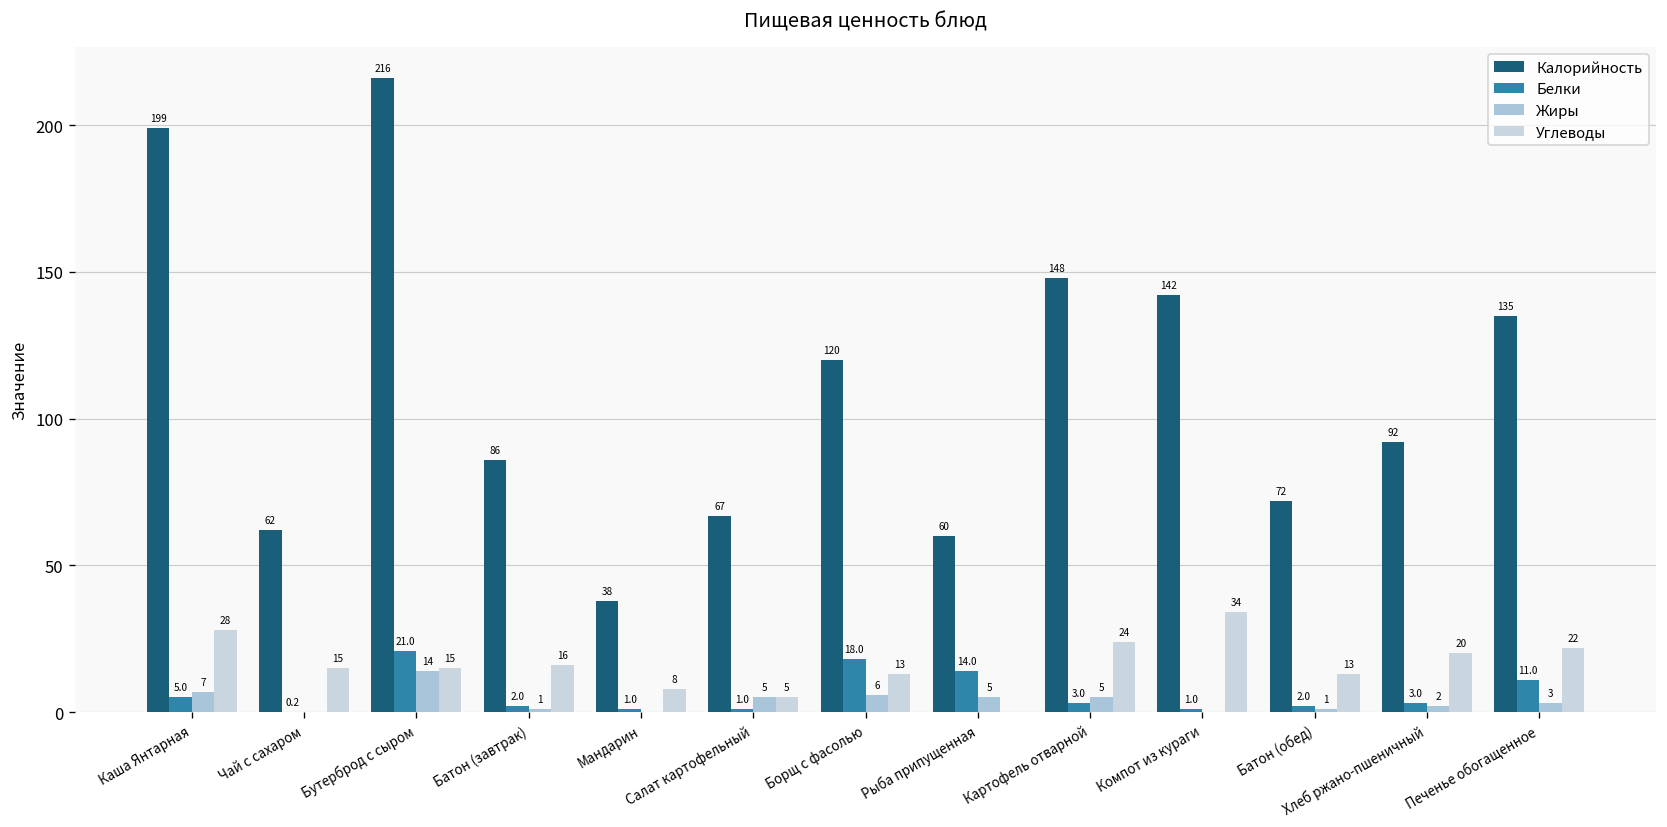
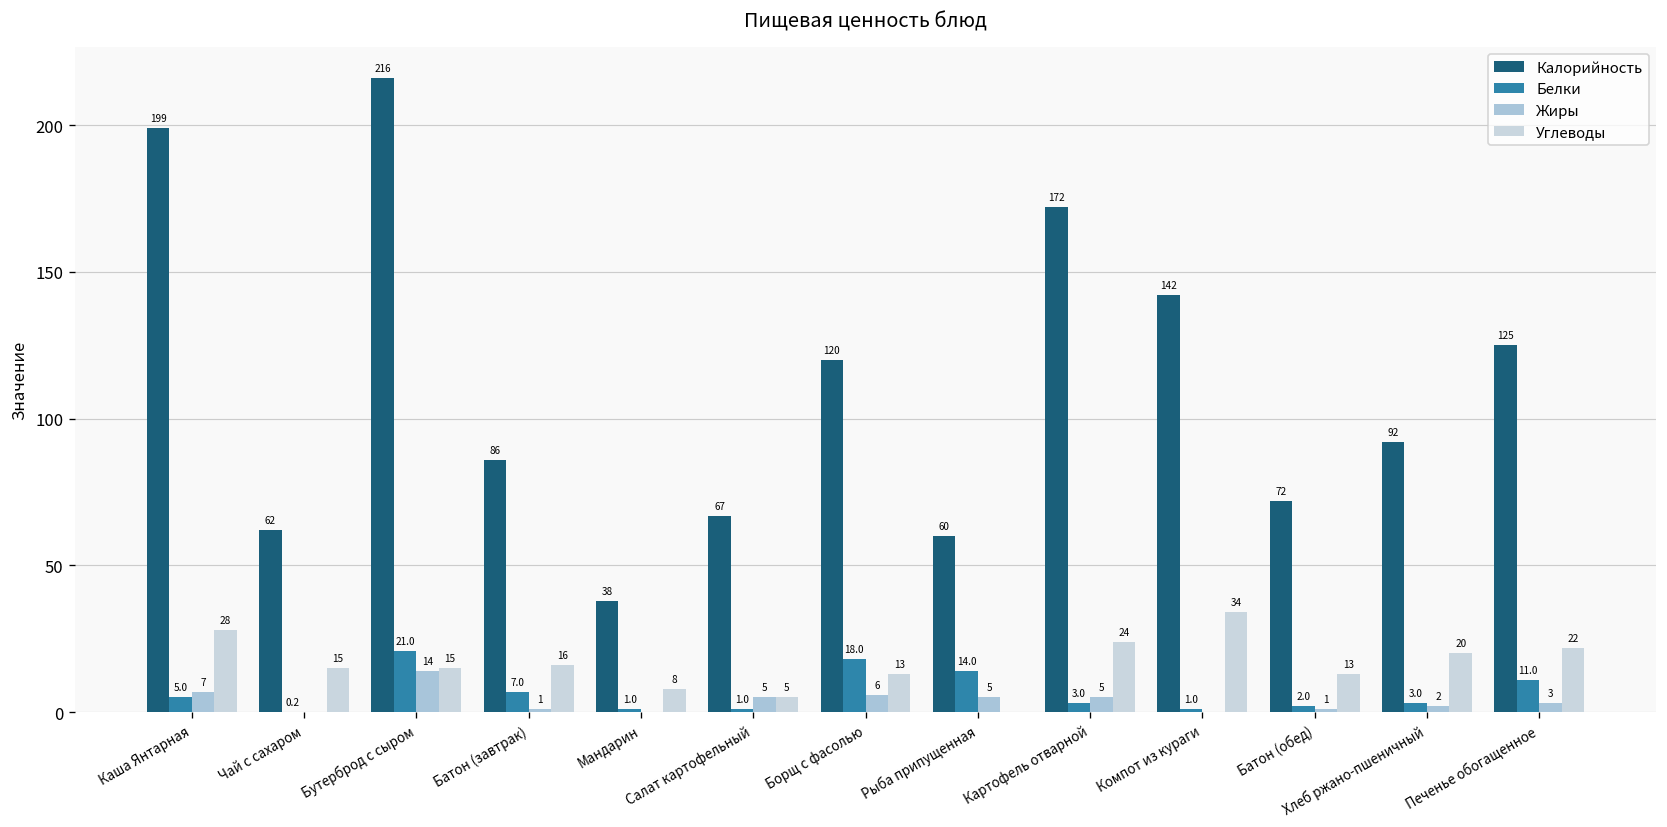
  {
    "Калорийность": {
      "Каша Янтарная": 199,
      "Чай с сахаром": 62,
      "Бутерброд с сыром": 216,
      "Батон (завтрак)": 86,
      "Мандарин": 38,
      "Салат картофельный": 67,
      "Борщ с фасолью": 120,
      "Рыба припущенная": 60,
-     "Картофель отварной": 148,
+     "Картофель отварной": 172,
      "Компот из кураги": 142,
      "Батон (обед)": 72,
      "Хлеб ржано-пшеничный": 92,
-     "Печенье обогащенное": 135
+     "Печенье обогащенное": 125
    },
    "Белки": {
      "Каша Янтарная": 5.0,
      "Чай с сахаром": 0.2,
      "Бутерброд с сыром": 21.0,
-     "Батон (завтрак)": 2.0,
+     "Батон (завтрак)": 7.0,
      "Мандарин": 1.0,
      "Салат картофельный": 1.0,
      "Борщ с фасолью": 18.0,
      "Рыба припущенная": 14.0,
      "Картофель отварной": 3.0,
      "Компот из кураги": 1.0,
      "Батон (обед)": 2.0,
      "Хлеб ржано-пшеничный": 3.0,
      "Печенье обогащенное": 11.0
    }
  }
